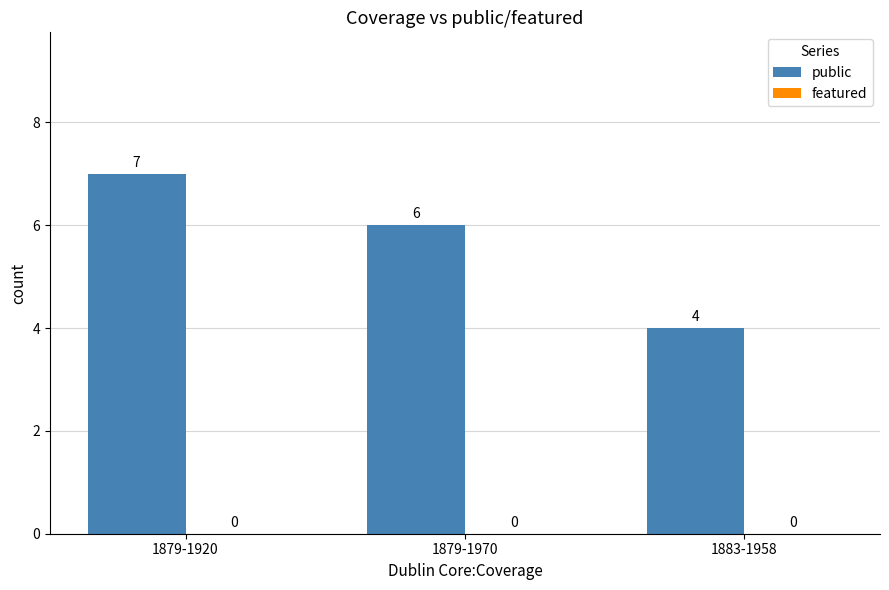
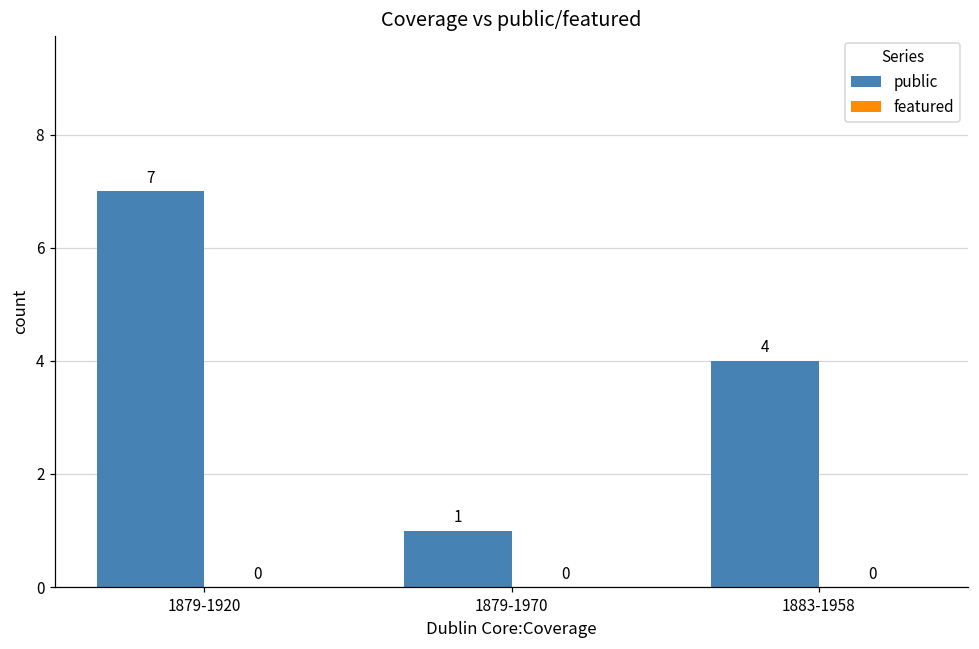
  {
    "public": {
      "1879-1920": 7,
-     "1879-1970": 6,
+     "1879-1970": 1,
      "1883-1958": 4
    },
    "featured": {
      "1879-1920": 0,
      "1879-1970": 0,
      "1883-1958": 0
    }
  }
